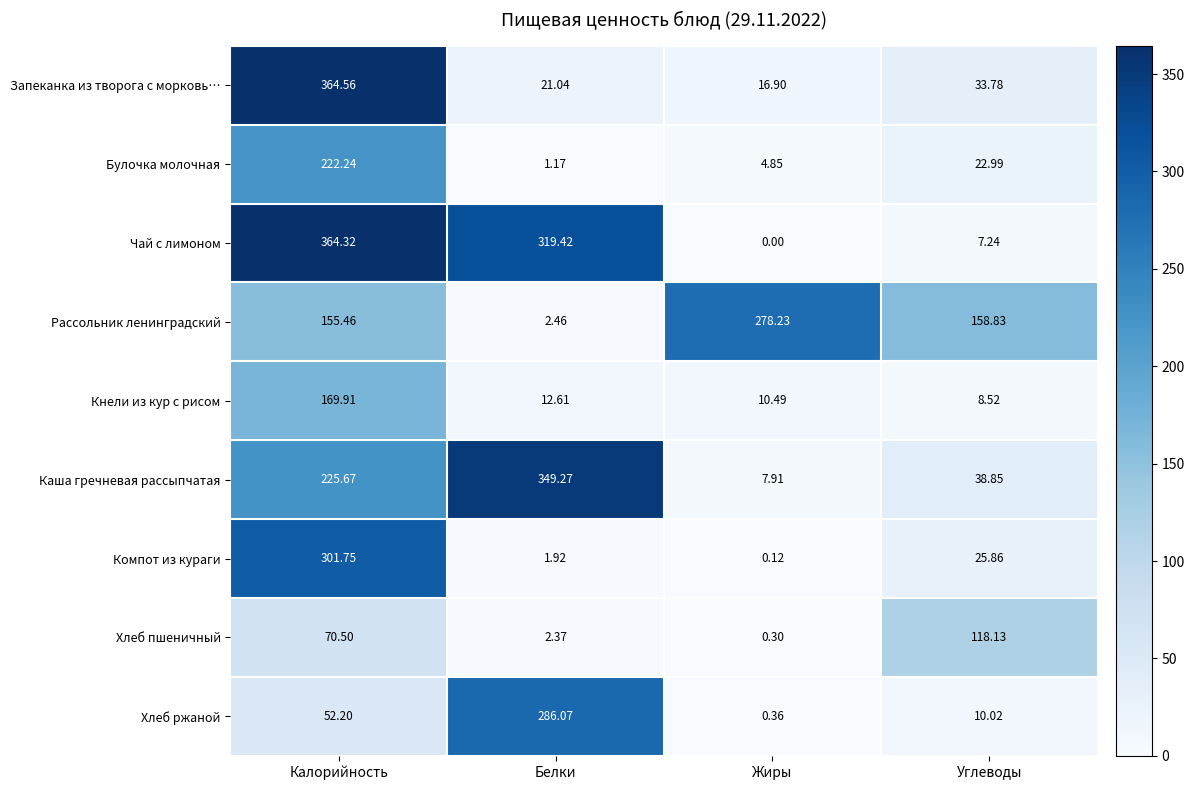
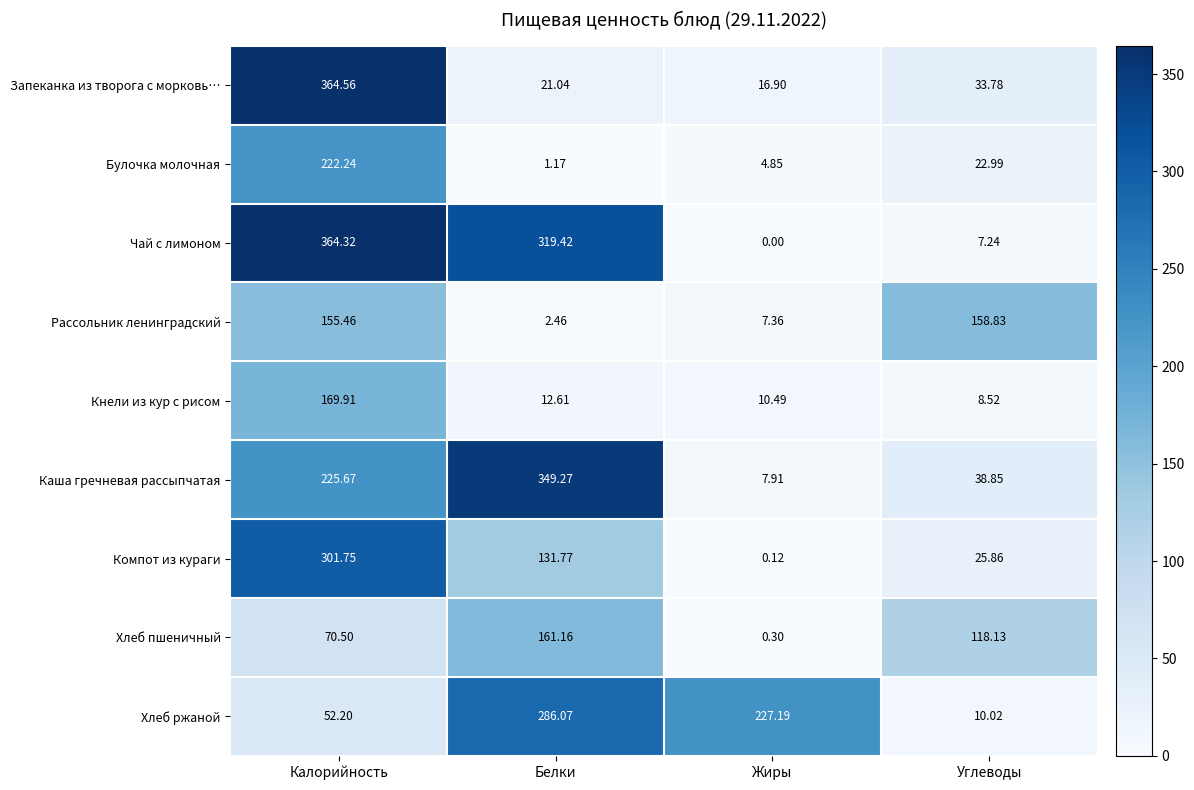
  {
    "Запеканка из творога с морковь…": {
      "Калорийность": 364.56,
      "Белки": 21.04,
      "Жиры": 16.90,
      "Углеводы": 33.78
    },
    "Булочка молочная": {
      "Калорийность": 222.24,
      "Белки": 1.17,
      "Жиры": 4.85,
      "Углеводы": 22.99
    },
    "Чай с лимоном": {
      "Калорийность": 364.32,
      "Белки": 319.42,
      "Жиры": 0.00,
      "Углеводы": 7.24
    },
    "Рассольник ленинградский": {
      "Калорийность": 155.46,
      "Белки": 2.46,
-     "Жиры": 278.23,
+     "Жиры": 7.36,
      "Углеводы": 158.83
    },
    "Кнели из кур с рисом": {
      "Калорийность": 169.91,
      "Белки": 12.61,
      "Жиры": 10.49,
      "Углеводы": 8.52
    },
    "Каша гречневая рассыпчатая": {
      "Калорийность": 225.67,
      "Белки": 349.27,
      "Жиры": 7.91,
      "Углеводы": 38.85
    },
    "Компот из кураги": {
      "Калорийность": 301.75,
-     "Белки": 1.92,
+     "Белки": 131.77,
      "Жиры": 0.12,
      "Углеводы": 25.86
    },
    "Хлеб пшеничный": {
      "Калорийность": 70.50,
-     "Белки": 2.37,
+     "Белки": 161.16,
      "Жиры": 0.30,
      "Углеводы": 118.13
    },
    "Хлеб ржаной": {
      "Калорийность": 52.20,
      "Белки": 286.07,
-     "Жиры": 0.36,
+     "Жиры": 227.19,
      "Углеводы": 10.02
    }
  }
